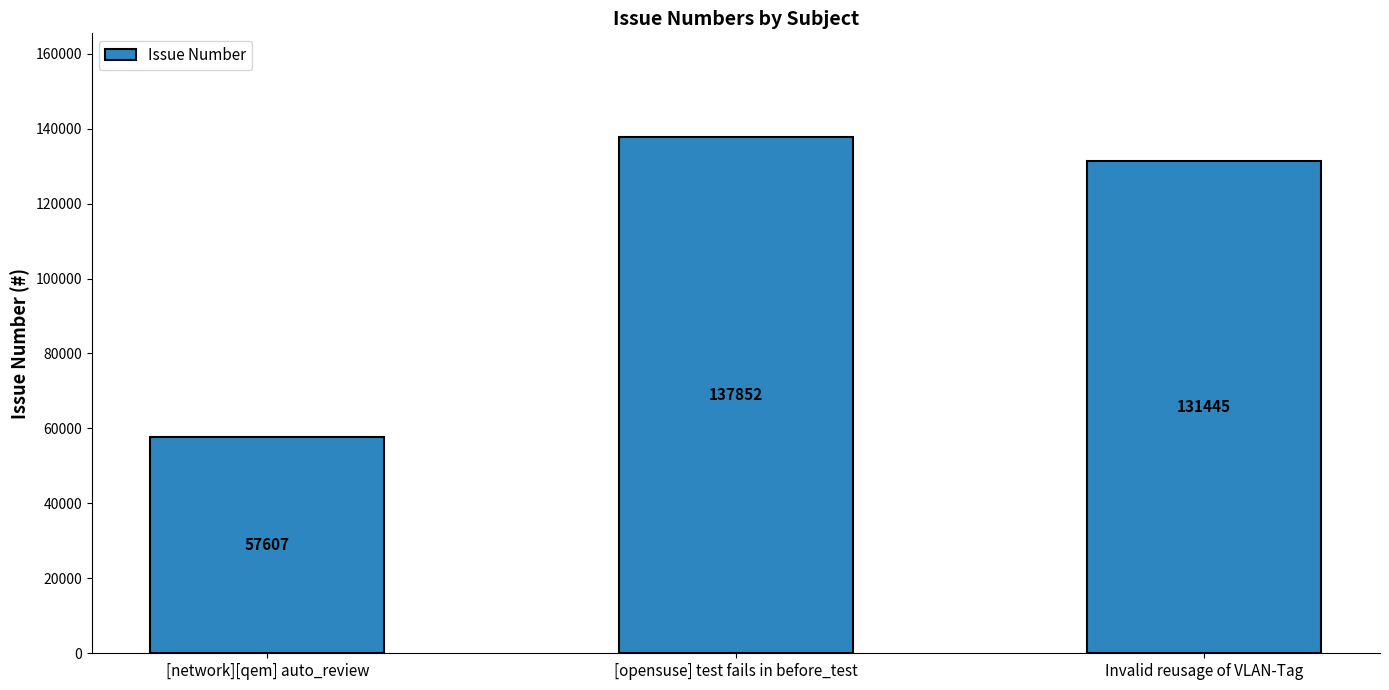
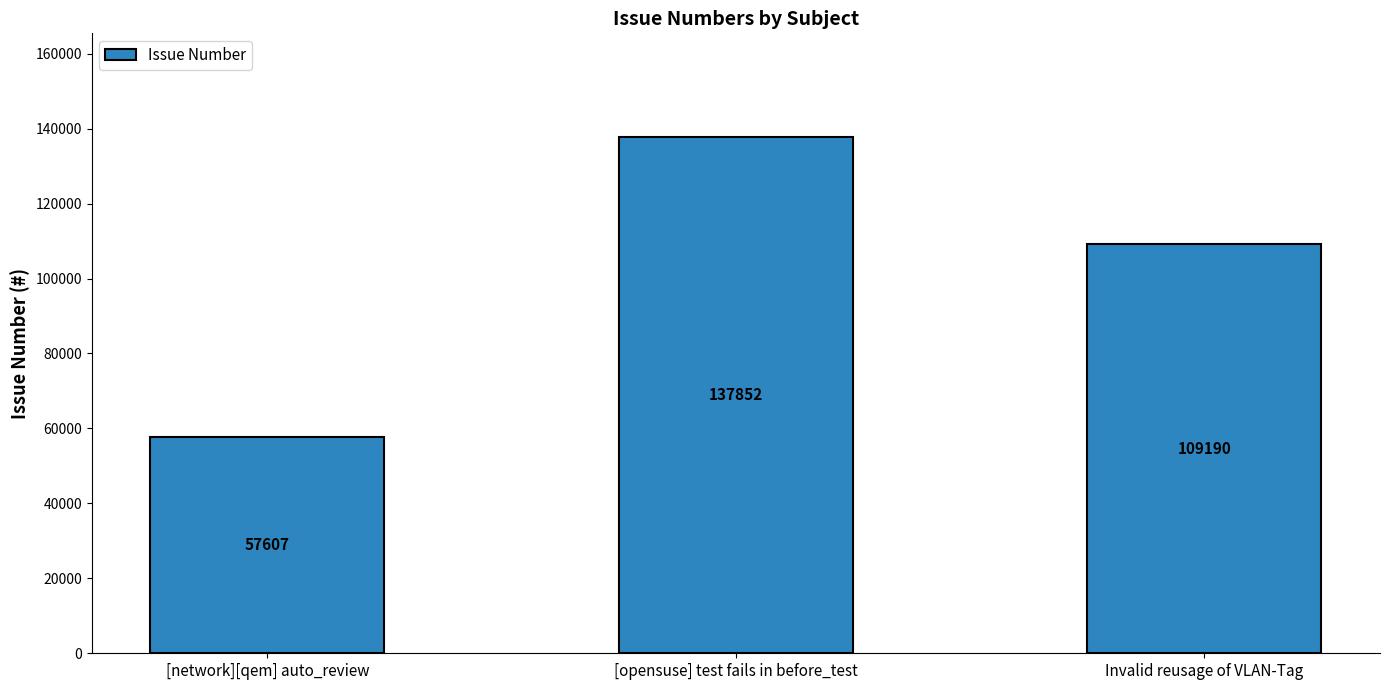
  {
    "[network][qem] auto_review": 57607,
    "[opensuse] test fails in before_test": 137852,
-   "Invalid reusage of VLAN-Tag": 131445
+   "Invalid reusage of VLAN-Tag": 109190
  }
